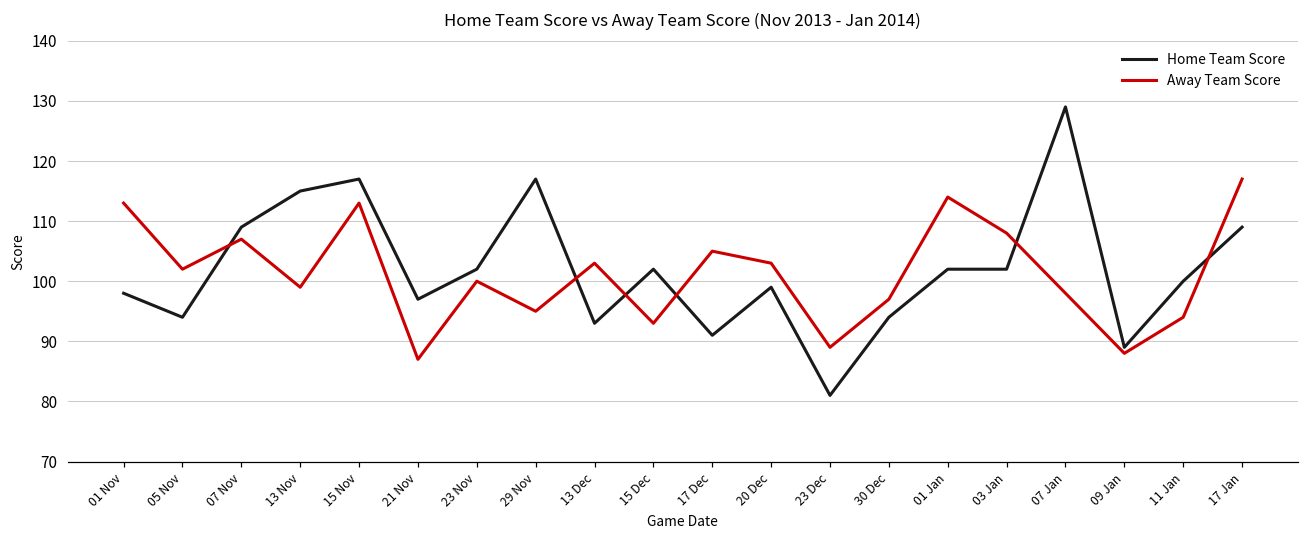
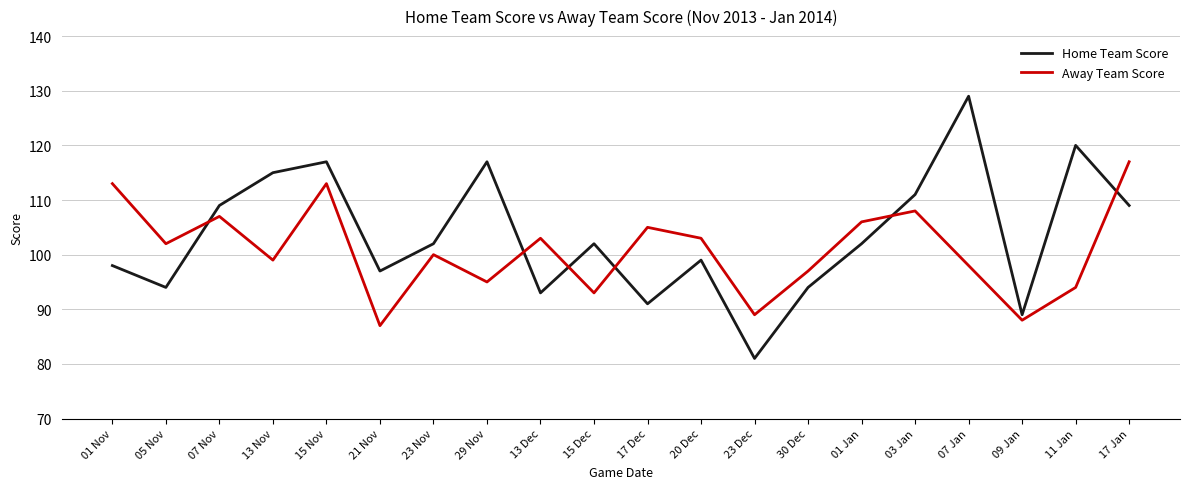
  {
    "Home Team Score": {
      "01 Nov": 98,
      "05 Nov": 94,
      "07 Nov": 109,
      "13 Nov": 115,
      "15 Nov": 117,
      "21 Nov": 97,
      "23 Nov": 102,
      "29 Nov": 117,
      "13 Dec": 93,
      "15 Dec": 102,
      "17 Dec": 91,
      "20 Dec": 99,
      "23 Dec": 81,
      "30 Dec": 94,
      "01 Jan": 102,
-     "03 Jan": 102,
+     "03 Jan": 111,
      "07 Jan": 129,
      "09 Jan": 89,
-     "11 Jan": 100,
+     "11 Jan": 120,
      "17 Jan": 109
    },
    "Away Team Score": {
      "01 Nov": 113,
      "05 Nov": 102,
      "07 Nov": 107,
      "13 Nov": 99,
      "15 Nov": 113,
      "21 Nov": 87,
      "23 Nov": 100,
      "29 Nov": 95,
      "13 Dec": 103,
      "15 Dec": 93,
      "17 Dec": 105,
      "20 Dec": 103,
      "23 Dec": 89,
      "30 Dec": 97,
-     "01 Jan": 114,
+     "01 Jan": 106,
      "03 Jan": 108,
      "07 Jan": 98,
      "09 Jan": 88,
      "11 Jan": 94,
      "17 Jan": 117
    }
  }
